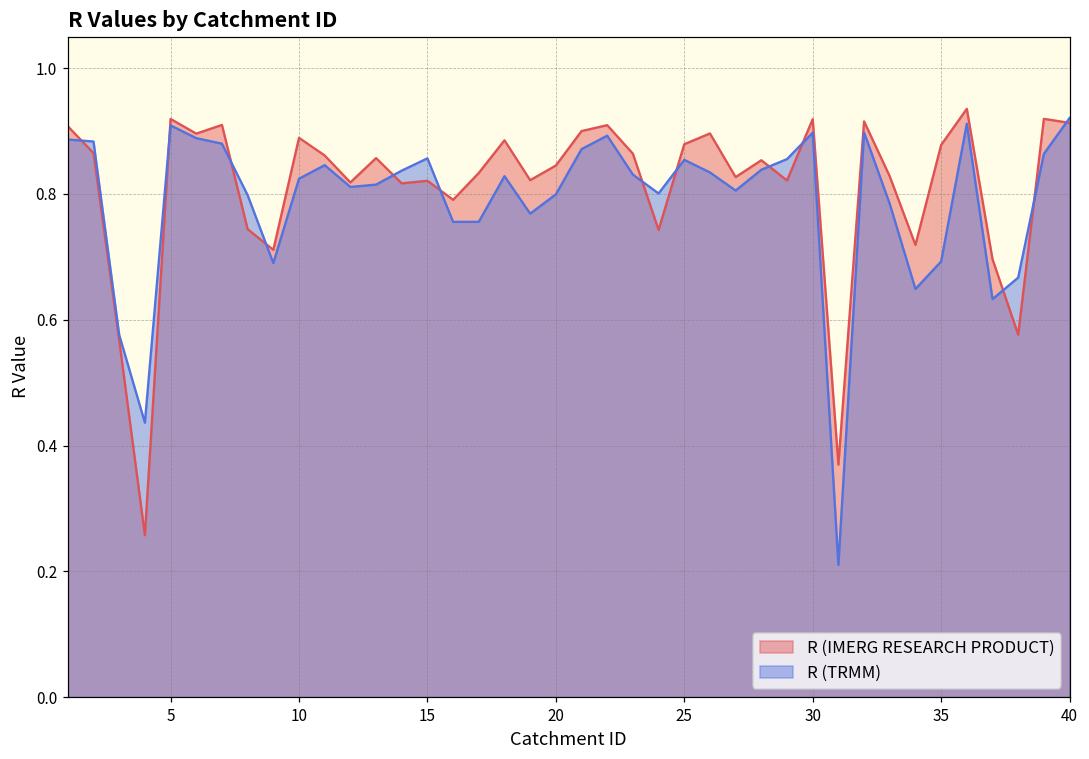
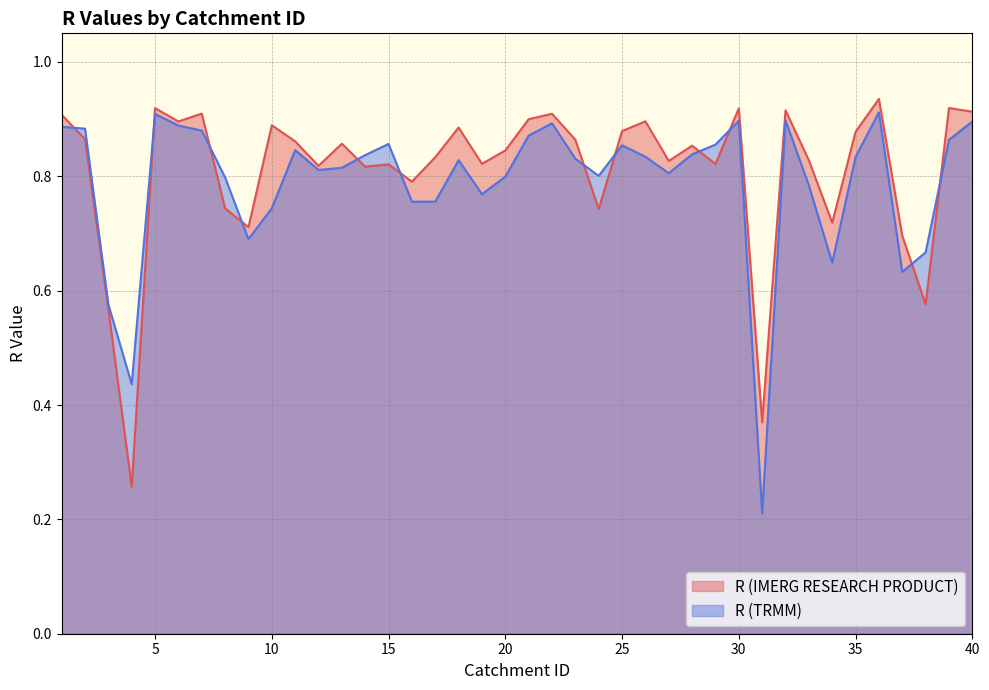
  {
    "R (IMERG RESEARCH PRODUCT)": {
      "5": 0.92,
      "10": 0.89,
      "15": 0.82,
      "20": 0.85,
      "25": 0.88,
      "30": 0.92,
      "35": 0.88,
      "40": 0.91
    },
    "R (TRMM)": {
      "5": 0.91,
-     "10": 0.82,
+     "10": 0.74,
      "15": 0.86,
      "20": 0.80,
      "25": 0.85,
      "30": 0.90,
-     "35": 0.69,
-     "40": 0.92
+     "35": 0.83,
+     "40": 0.90
    }
  }
